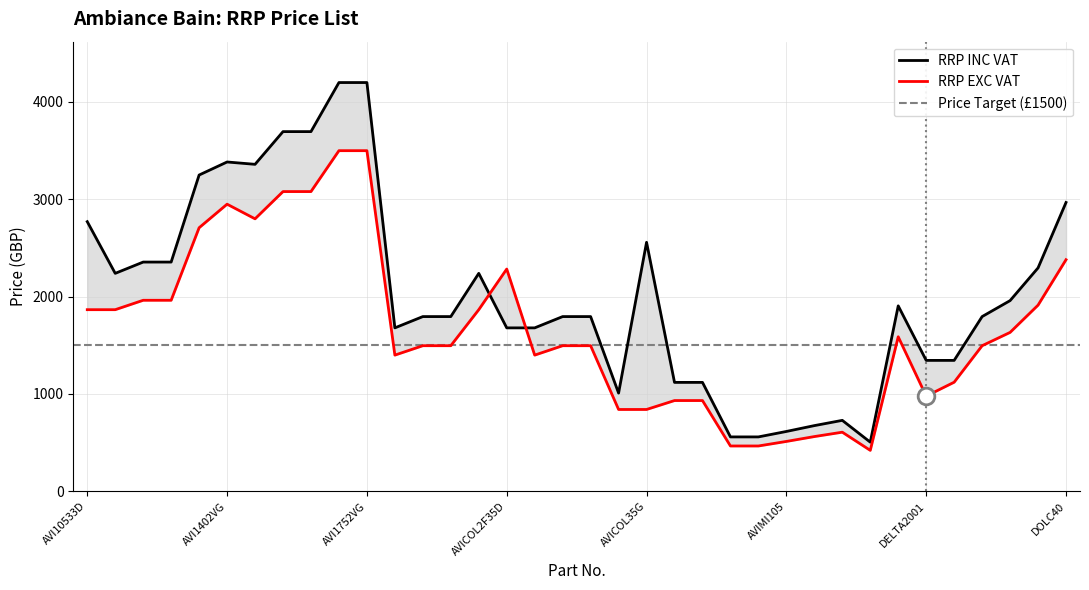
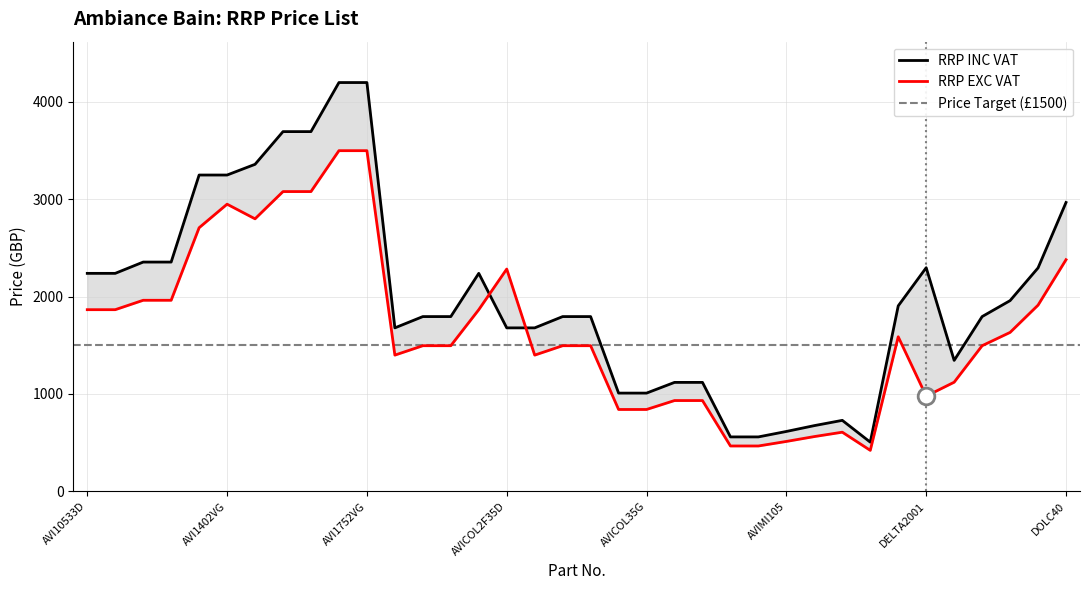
  {
    "RRP INC VAT": {
-     "AVI10533D": 2800,
-     "AVI1402VG": 3400,
+     "AVI10533D": 2200,
+     "AVI1402VG": 3200,
      "AVICOL2F35D": 1700,
-     "AVICOL35G": 2600,
-     "DELTA2001": 1300
+     "AVICOL35G": 1000,
+     "DELTA2001": 2300
    },
    "RRP EXC VAT": {
      "AVI10533D": 1900,
      "AVI1402VG": 2900,
      "AVI1752VG": 3500,
      "AVICOL35G": 800,
      "AVIMI105": 500,
      "DOLC40": 2400
    }
  }
